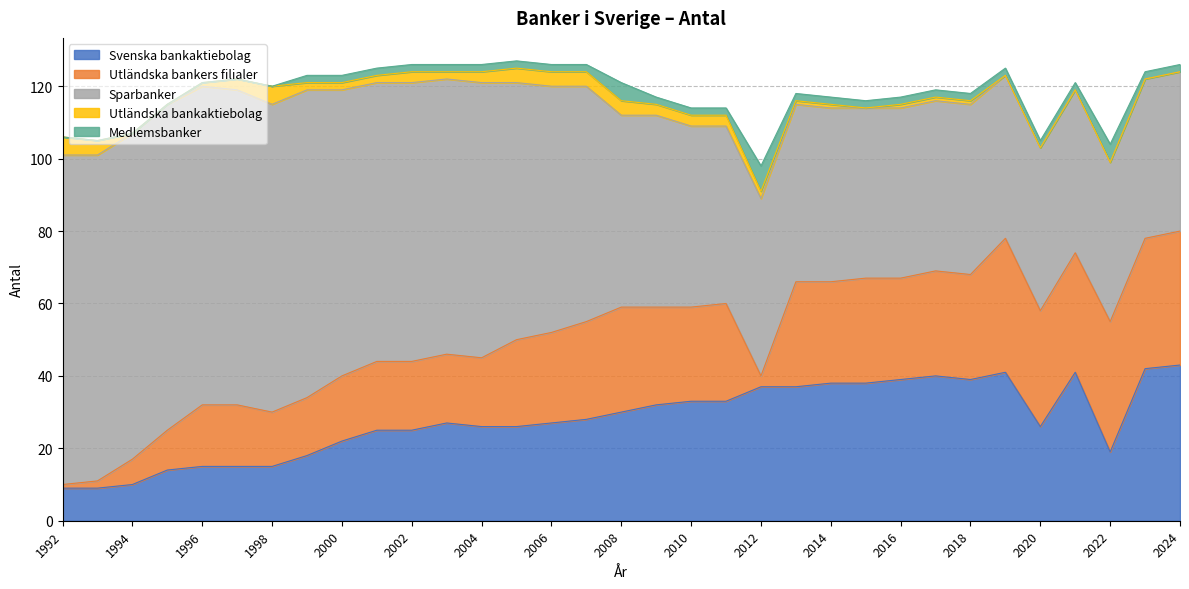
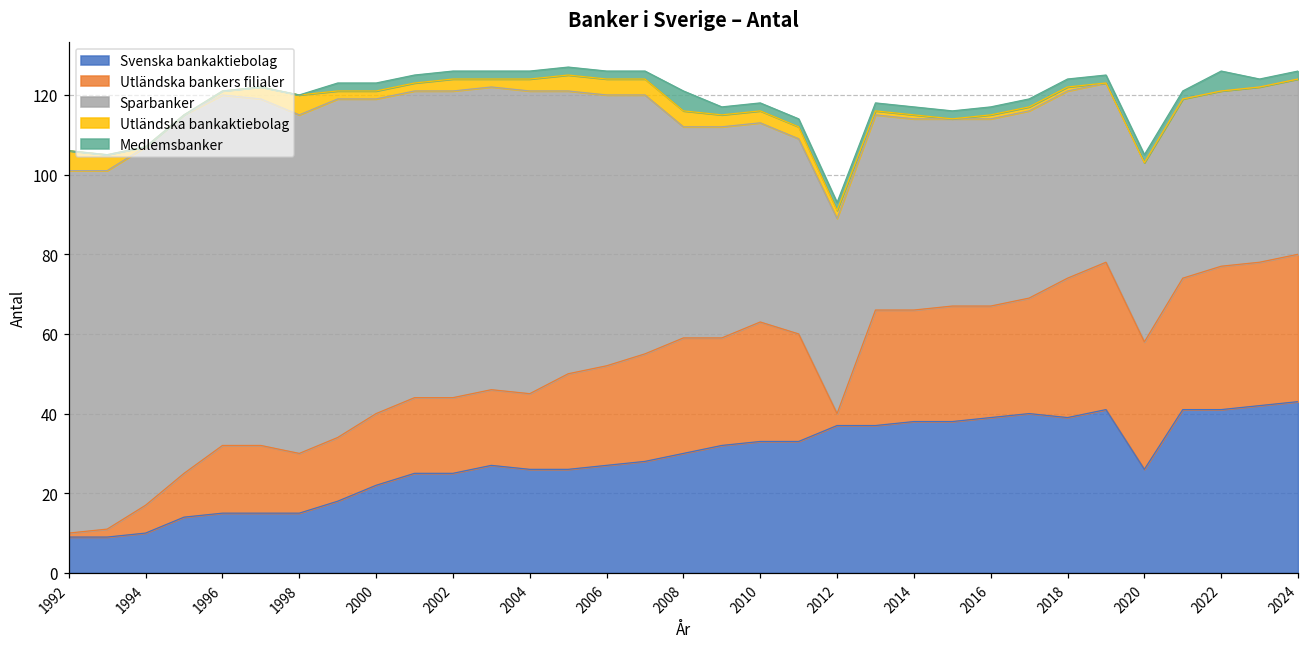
  {
    "Svenska bankaktiebolag": {
      "1992": 9,
      "1994": 10,
      "1996": 15,
      "1998": 15,
      "2000": 22,
      "2002": 25,
      "2004": 26,
      "2006": 27,
      "2008": 30,
      "2010": 33,
      "2012": 37,
      "2014": 38,
      "2016": 39,
      "2018": 39,
      "2020": 26,
-     "2022": 19,
+     "2022": 41,
      "2024": 43
    },
    "Utländska bankers filialer": {
      "1992": 1,
      "1994": 7,
      "1996": 17,
      "1998": 15,
      "2000": 18,
      "2002": 19,
      "2004": 19,
      "2006": 25,
      "2008": 29,
-     "2010": 26,
+     "2010": 30,
      "2012": 3,
      "2014": 28,
      "2016": 28,
-     "2018": 29,
+     "2018": 35,
      "2020": 32,
      "2022": 36,
      "2024": 37
    },
    "Sparbanker": {
      "1992": 91,
      "1998": 85,
      "2000": 79,
      "2002": 77,
      "2004": 76,
      "2006": 68,
      "2008": 53,
      "2010": 50,
      "2012": 49,
      "2014": 48,
      "2016": 47,
      "2018": 47
    },
    "Utländska bankaktiebolag": {
      "2000": 2,
      "2002": 3,
      "2004": 3,
      "2006": 4,
      "2008": 4,
      "2010": 3,
      "2012": 2,
      "2014": 1,
      "2016": 1,
      "2018": 1
    },
    "Medlemsbanker": {
      "2000": 2,
      "2002": 2,
      "2004": 2,
      "2006": 2,
      "2008": 5,
      "2010": 2,
-     "2012": 7,
+     "2012": 2,
      "2014": 2,
      "2016": 2,
      "2018": 2,
      "2020": 2,
      "2022": 5,
      "2024": 2
    }
  }
